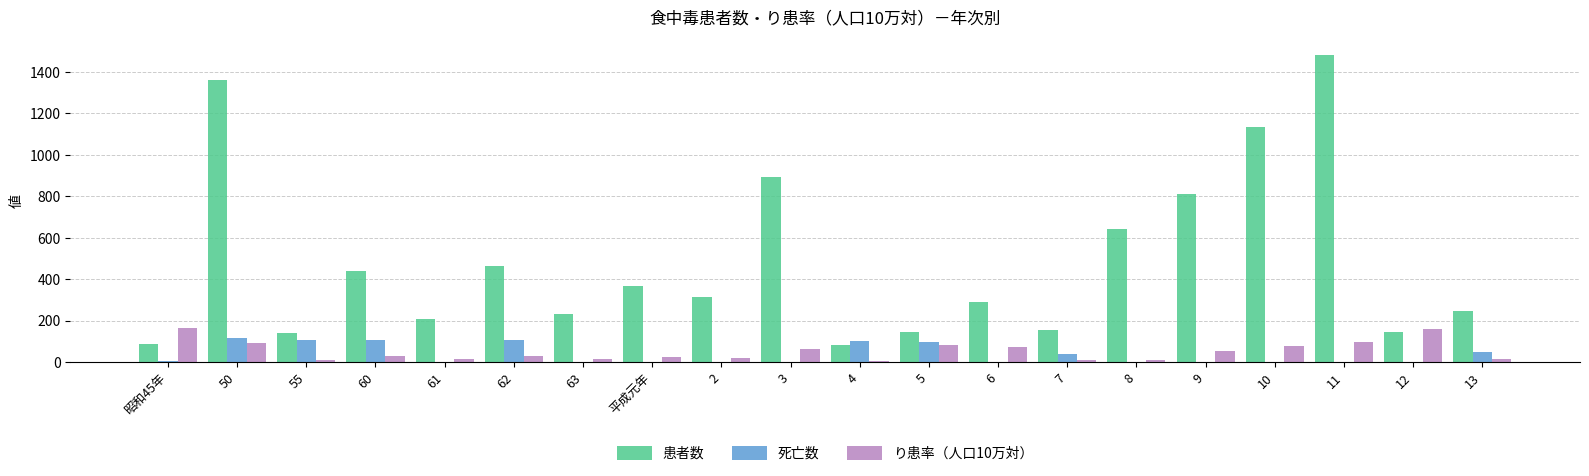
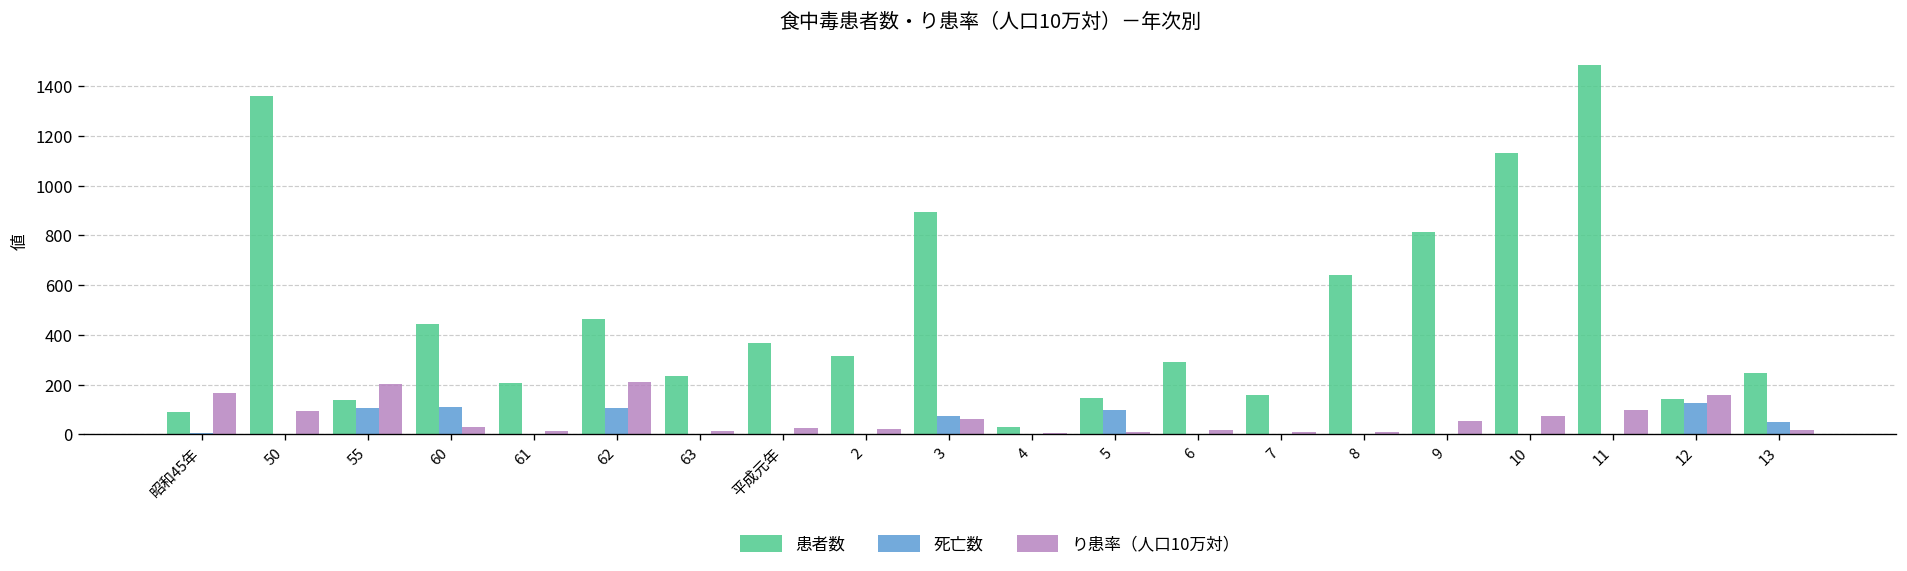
  {
    "患者数": {
      "昭和45年": 90,
      "50": 1360,
      "55": 140,
      "60": 440,
      "61": 210,
      "62": 460,
      "63": 230,
      "平成元年": 370,
      "2": 320,
      "3": 890,
-     "4": 80,
+     "4": 30,
      "5": 150,
      "6": 290,
      "7": 160,
      "8": 640,
      "9": 810,
      "10": 1130,
      "11": 1480,
      "12": 140,
      "13": 250
    },
    "死亡数": {
-     "50": 120,
+     "50": 0,
      "55": 110,
      "60": 110,
      "61": 0,
      "62": 110,
      "平成元年": 0,
      "2": 0,
-     "3": 0,
-     "4": 100,
+     "3": 80,
+     "4": 0,
      "5": 100,
      "6": 0,
-     "7": 40,
+     "7": 0,
      "8": 0,
      "9": 0,
      "10": 0,
      "11": 0,
-     "12": 0,
+     "12": 130,
      "13": 50
    },
    "り患率（人口10万対）": {
      "昭和45年": 170,
      "50": 90,
-     "55": 10,
+     "55": 200,
      "60": 30,
      "61": 10,
-     "62": 30,
+     "62": 210,
      "63": 20,
      "平成元年": 20,
      "2": 20,
      "3": 60,
-     "5": 80,
-     "6": 70,
+     "5": 10,
+     "6": 20,
      "9": 50,
      "10": 80,
      "11": 100,
      "12": 160,
      "13": 20
    }
  }
